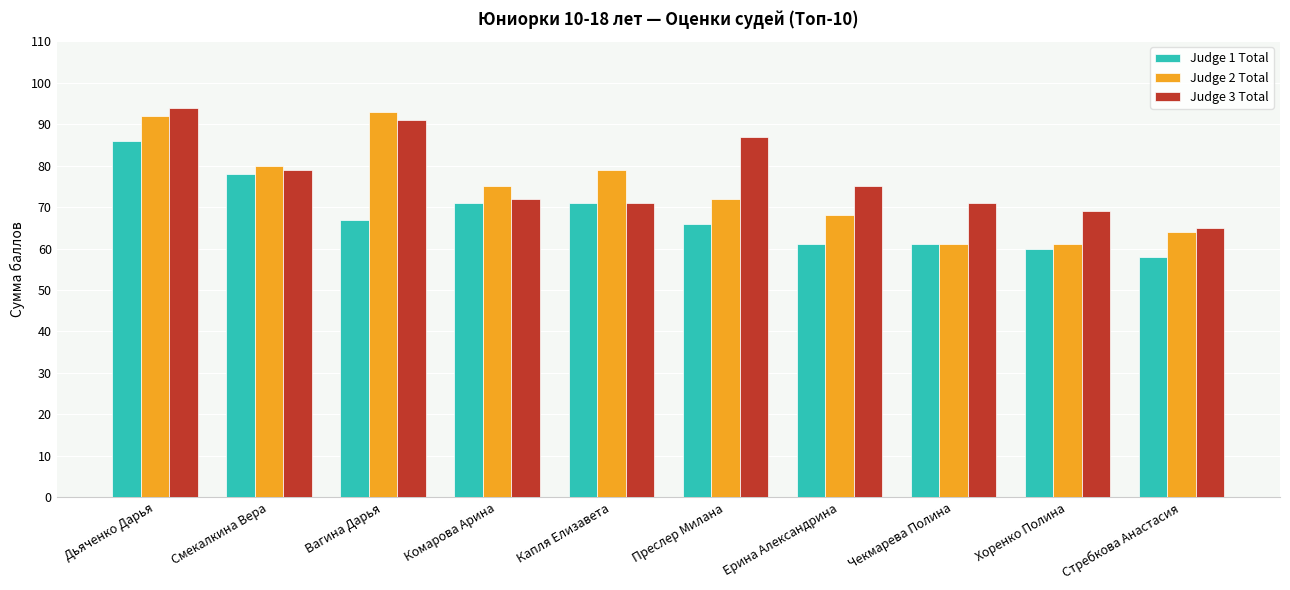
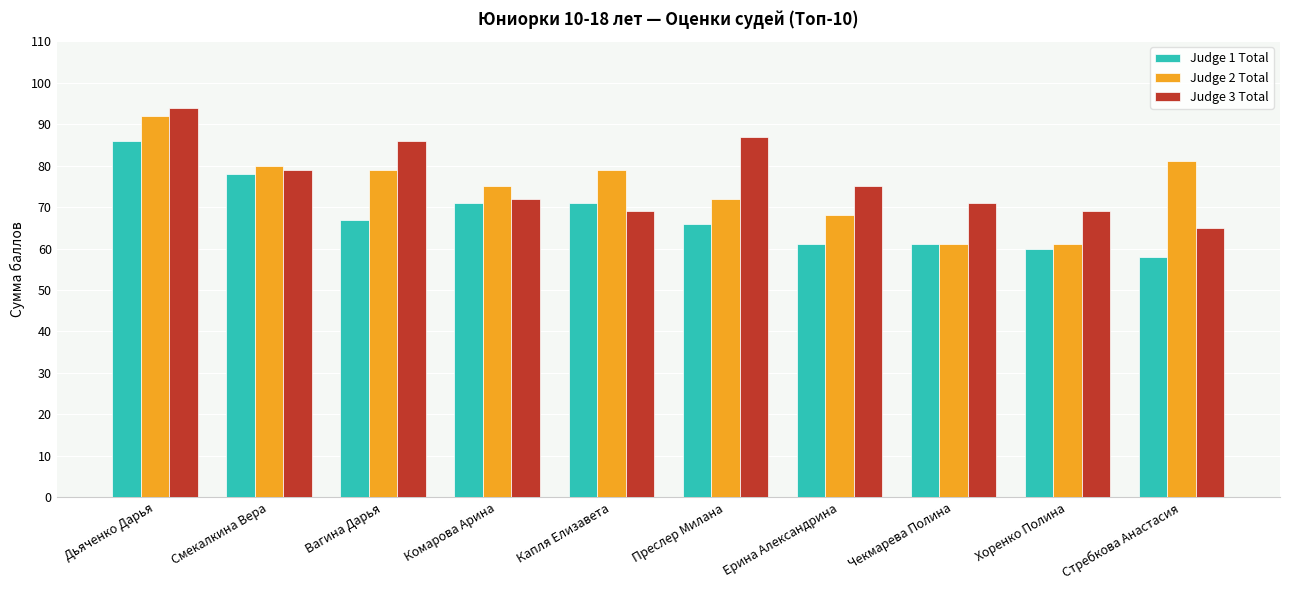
  {
    "Judge 1 Total": {
      "Дьяченко Дарья": 86,
      "Смекалкина Вера": 78,
      "Вагина Дарья": 67,
      "Комарова Арина": 71,
      "Капля Елизавета": 71,
      "Преслер Милана": 66,
      "Ерина Александрина": 61,
      "Чекмарева Полина": 61,
      "Хоренко Полина": 60,
      "Стребкова Анастасия": 58
    },
    "Judge 2 Total": {
      "Дьяченко Дарья": 92,
      "Смекалкина Вера": 80,
-     "Вагина Дарья": 93,
+     "Вагина Дарья": 79,
      "Комарова Арина": 75,
      "Капля Елизавета": 79,
      "Преслер Милана": 72,
      "Ерина Александрина": 68,
      "Чекмарева Полина": 61,
      "Хоренко Полина": 61,
-     "Стребкова Анастасия": 64
+     "Стребкова Анастасия": 81
    },
    "Judge 3 Total": {
      "Дьяченко Дарья": 94,
      "Смекалкина Вера": 79,
-     "Вагина Дарья": 91,
+     "Вагина Дарья": 86,
      "Комарова Арина": 72,
-     "Капля Елизавета": 71,
+     "Капля Елизавета": 69,
      "Преслер Милана": 87,
      "Ерина Александрина": 75,
      "Чекмарева Полина": 71,
      "Хоренко Полина": 69,
      "Стребкова Анастасия": 65
    }
  }
